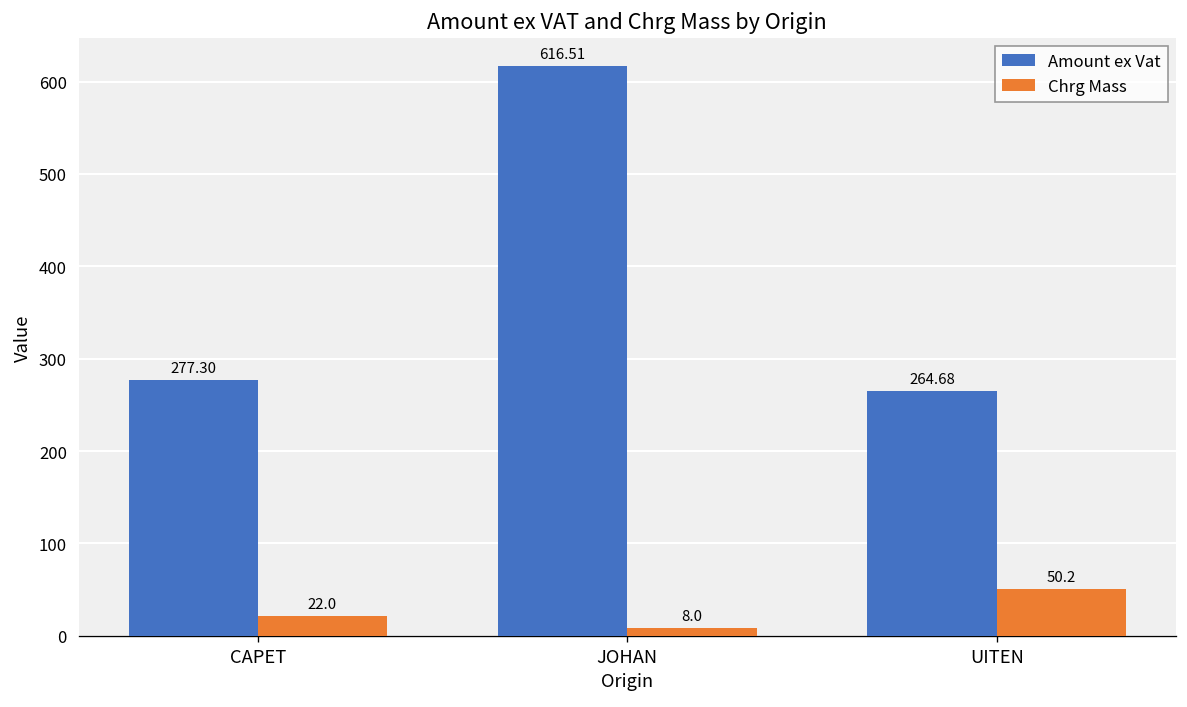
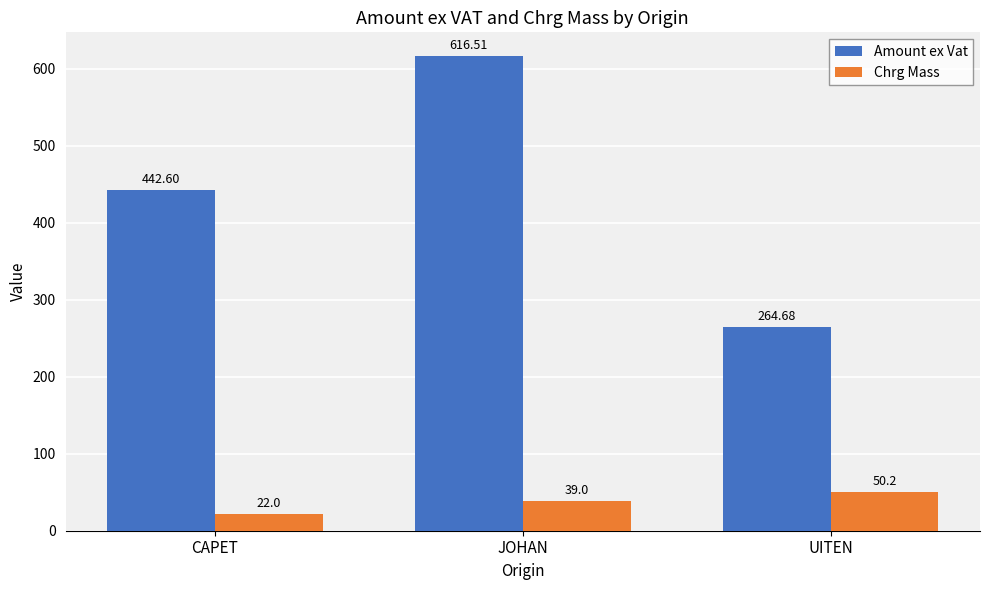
  {
    "Amount ex Vat": {
-     "CAPET": 277.30,
+     "CAPET": 442.60,
      "JOHAN": 616.51,
      "UITEN": 264.68
    },
    "Chrg Mass": {
      "CAPET": 22.0,
-     "JOHAN": 8.0,
+     "JOHAN": 39.0,
      "UITEN": 50.2
    }
  }
